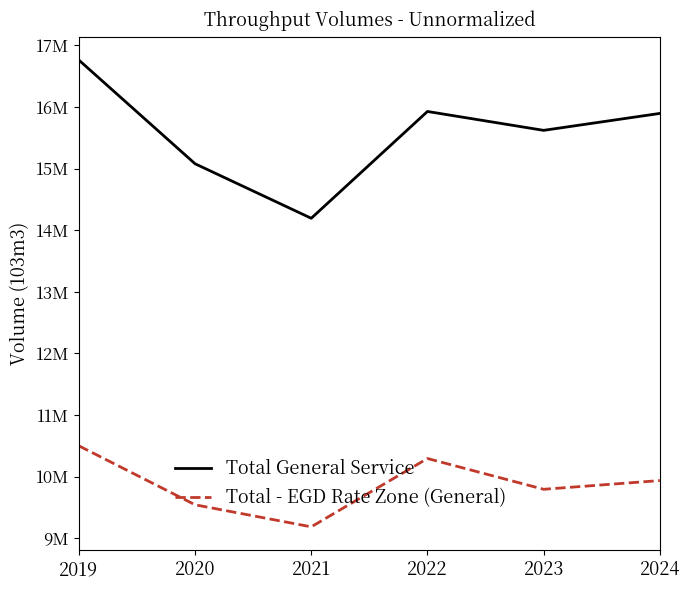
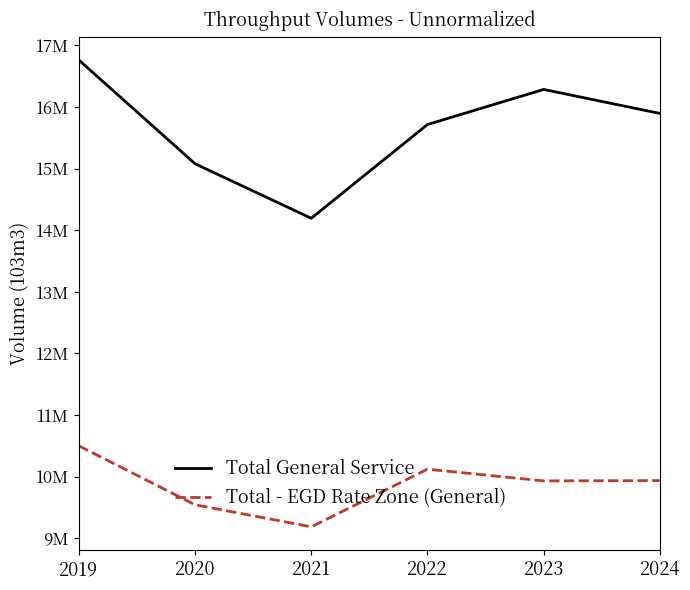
  {
    "Total General Service": {
      "2019": 16800000,
      "2020": 15100000,
      "2021": 14200000,
-     "2022": 15900000,
-     "2023": 15600000,
+     "2022": 15700000,
+     "2023": 16300000,
      "2024": 15900000
    },
    "Total - EGD Rate Zone (General)": {
      "2019": 10500000,
      "2020": 9500000,
      "2021": 9200000,
-     "2022": 10300000,
-     "2023": 9800000,
+     "2022": 10100000,
+     "2023": 9900000,
      "2024": 9900000
    }
  }
